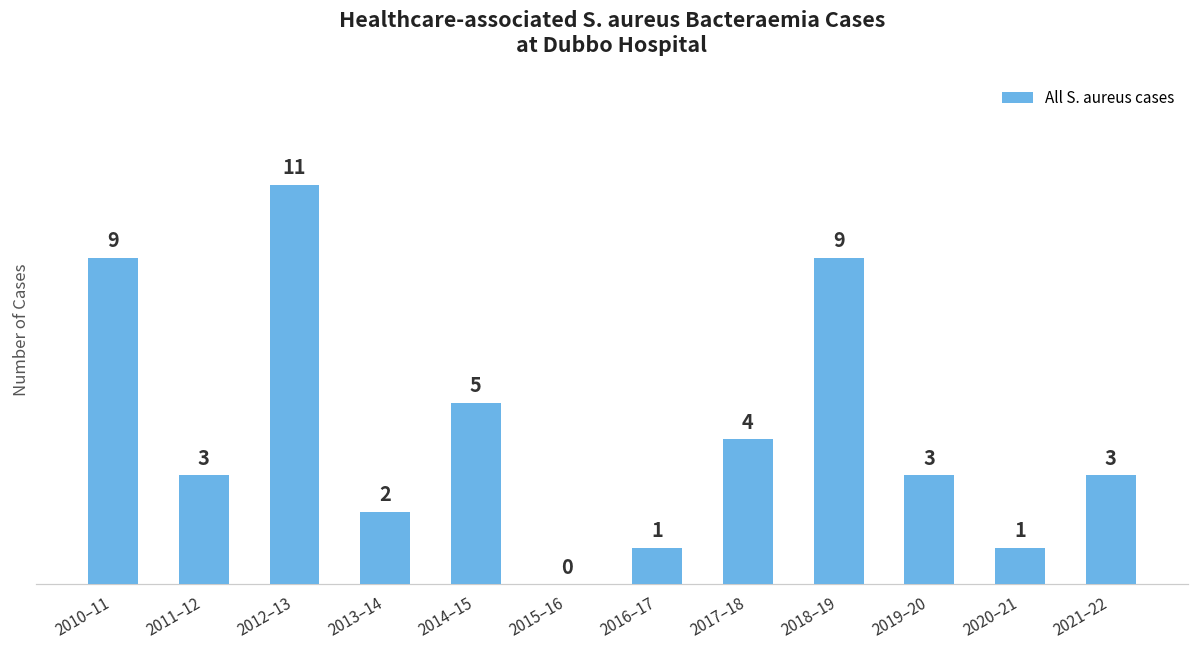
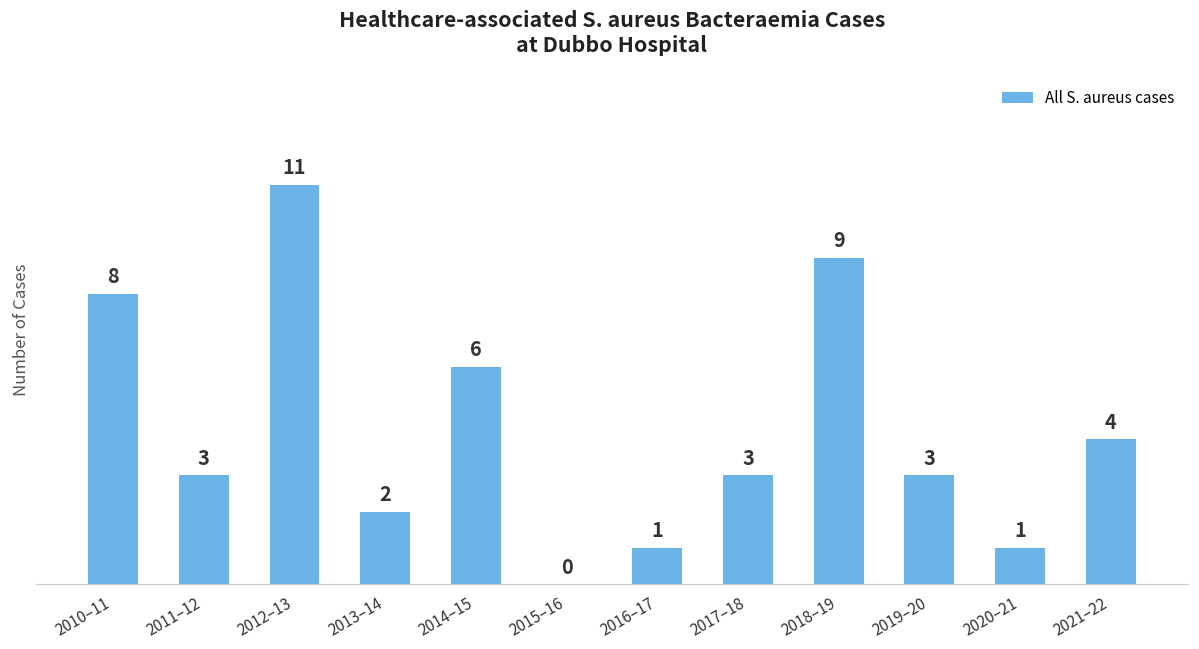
  {
-   "2010–11": 9,
+   "2010–11": 8,
    "2011–12": 3,
    "2012–13": 11,
    "2013–14": 2,
-   "2014–15": 5,
+   "2014–15": 6,
    "2015–16": 0,
    "2016–17": 1,
-   "2017–18": 4,
+   "2017–18": 3,
    "2018–19": 9,
    "2019–20": 3,
    "2020–21": 1,
-   "2021–22": 3
+   "2021–22": 4
  }
